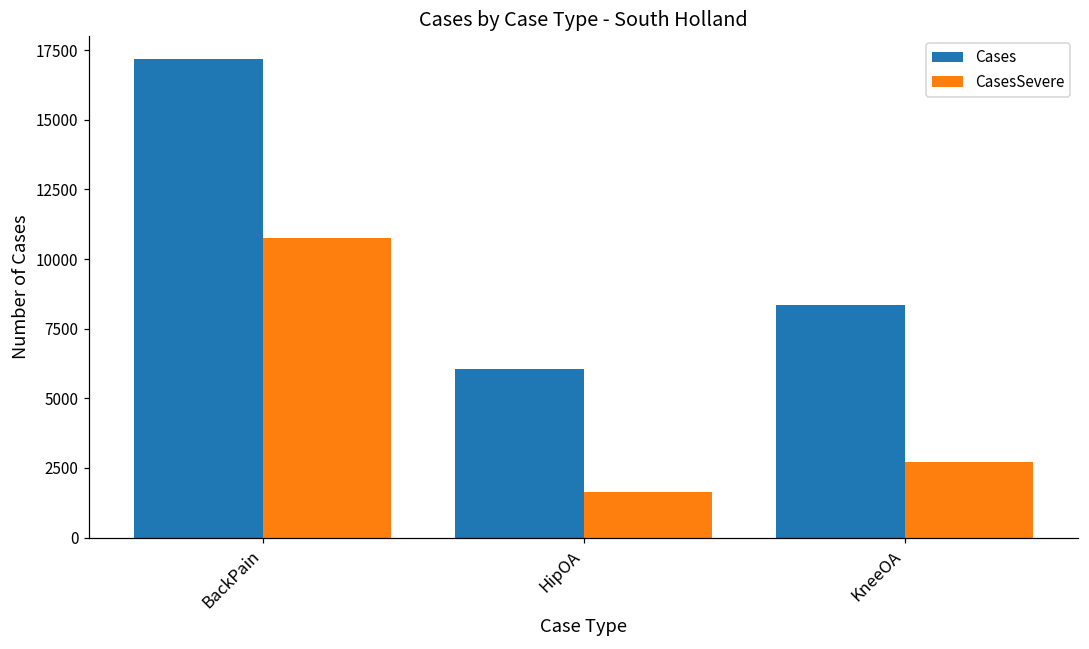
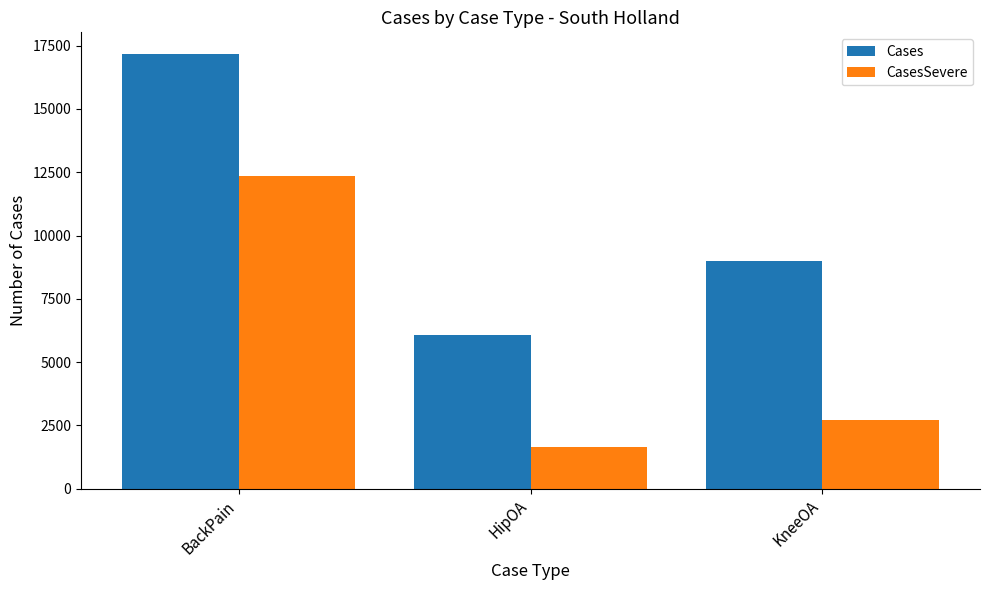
  {
    "Cases": {
      "BackPain": 17200,
      "HipOA": 6100,
-     "KneeOA": 8300
+     "KneeOA": 9000
    },
    "CasesSevere": {
-     "BackPain": 10700,
+     "BackPain": 12300,
      "HipOA": 1600,
      "KneeOA": 2700
    }
  }
